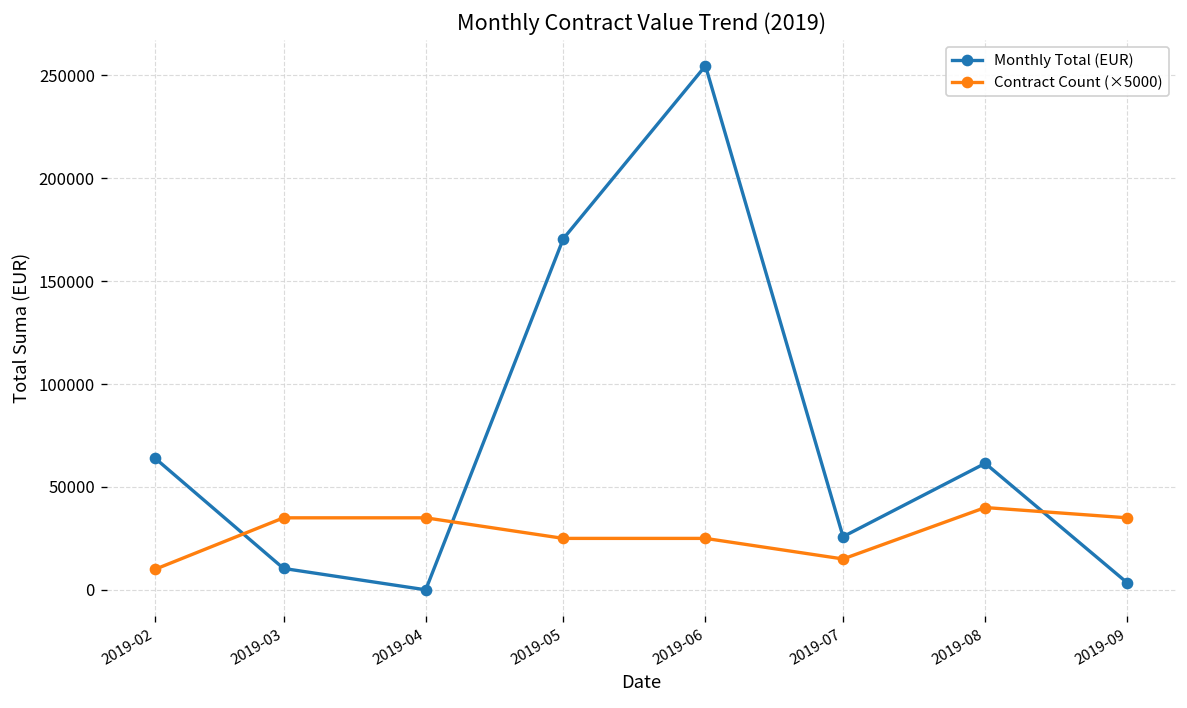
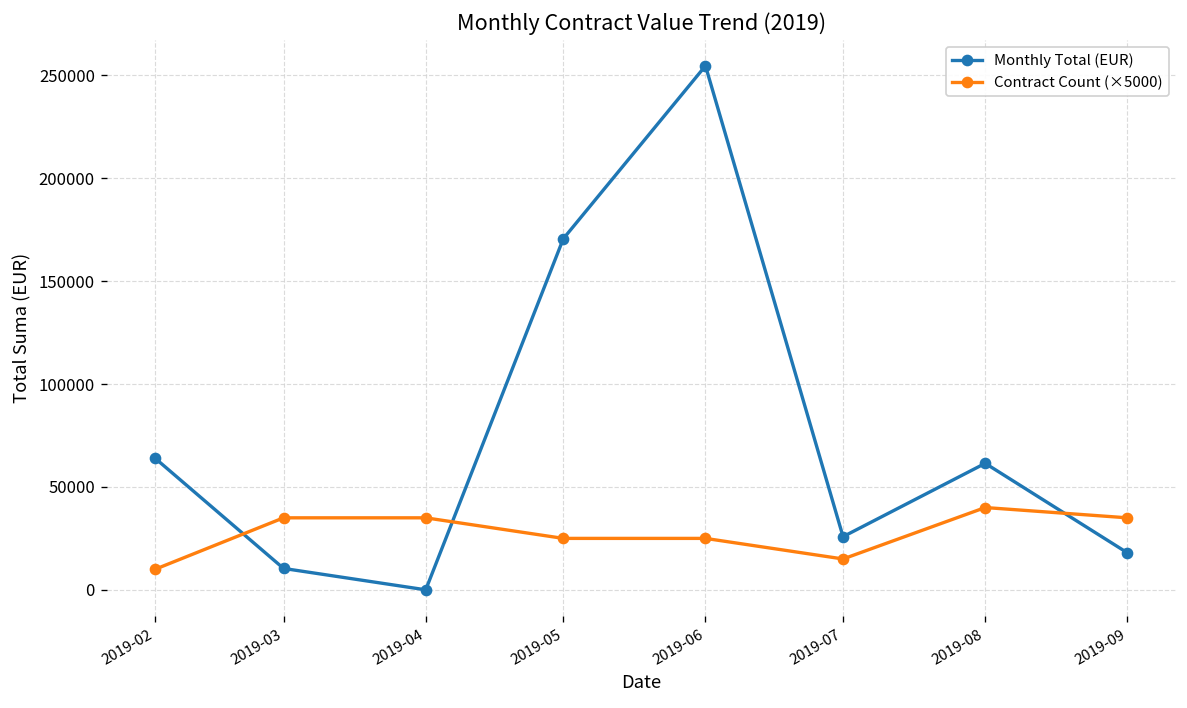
  {
    "Monthly Total (EUR)": {
      "2019-02": 64000,
      "2019-03": 10000,
      "2019-04": 0,
      "2019-05": 171000,
      "2019-06": 255000,
      "2019-07": 26000,
      "2019-08": 61000,
-     "2019-09": 3000
+     "2019-09": 18000
    },
    "Contract Count (×5000)": {
      "2019-02": 10000,
      "2019-03": 35000,
      "2019-04": 35000,
      "2019-05": 25000,
      "2019-06": 25000,
      "2019-07": 15000,
      "2019-08": 40000,
      "2019-09": 35000
    }
  }
